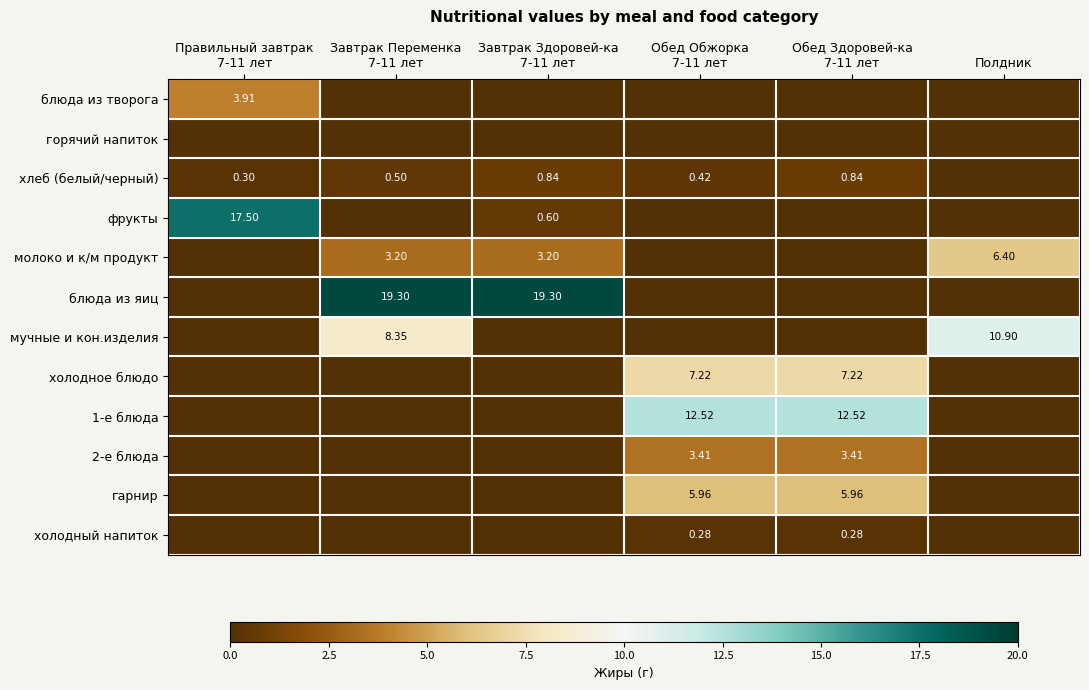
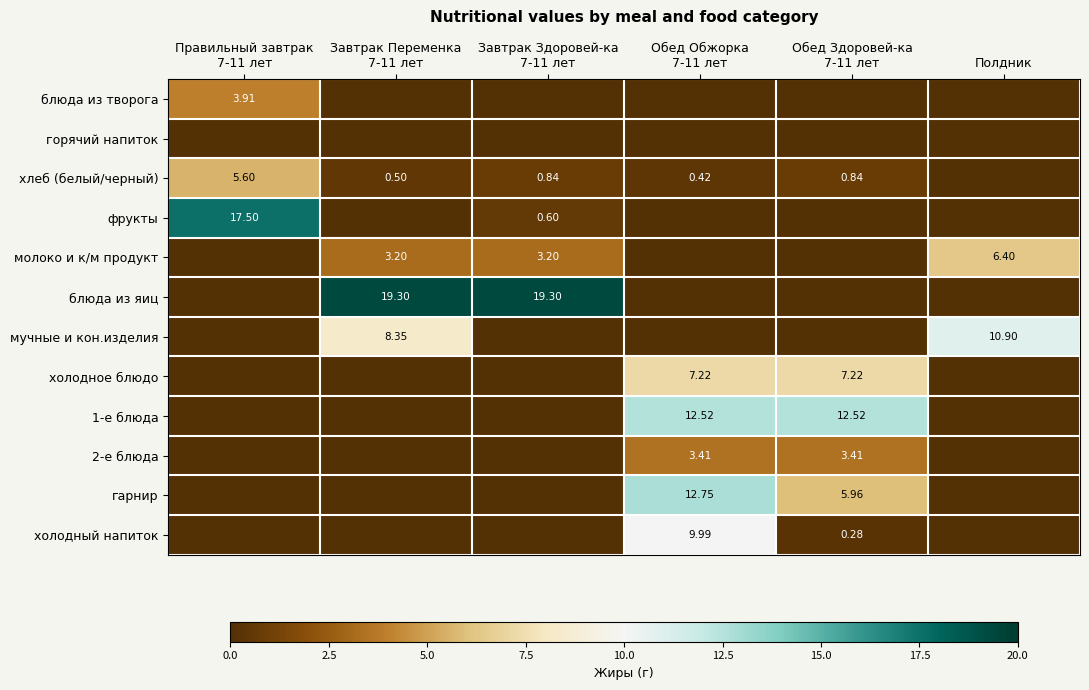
  {
    "блюда из творога": {
      "Правильный завтрак 7-11 лет": 3.91
    },
    "хлеб (белый/черный)": {
-     "Правильный завтрак 7-11 лет": 0.30,
+     "Правильный завтрак 7-11 лет": 5.60,
      "Завтрак Переменка 7-11 лет": 0.50,
      "Завтрак Здоровей-ка 7-11 лет": 0.84,
      "Обед Обжорка 7-11 лет": 0.42,
      "Обед Здоровей-ка 7-11 лет": 0.84
    },
    "фрукты": {
      "Правильный завтрак 7-11 лет": 17.50,
      "Завтрак Здоровей-ка 7-11 лет": 0.60
    },
    "молоко и к/м продукт": {
      "Завтрак Переменка 7-11 лет": 3.20,
      "Завтрак Здоровей-ка 7-11 лет": 3.20,
      "Полдник": 6.40
    },
    "блюда из яиц": {
      "Завтрак Переменка 7-11 лет": 19.30,
      "Завтрак Здоровей-ка 7-11 лет": 19.30
    },
    "мучные и кон.изделия": {
      "Завтрак Переменка 7-11 лет": 8.35,
      "Полдник": 10.90
    },
    "холодное блюдо": {
      "Обед Обжорка 7-11 лет": 7.22,
      "Обед Здоровей-ка 7-11 лет": 7.22
    },
    "1-е блюда": {
      "Обед Обжорка 7-11 лет": 12.52,
      "Обед Здоровей-ка 7-11 лет": 12.52
    },
    "2-е блюда": {
      "Обед Обжорка 7-11 лет": 3.41,
      "Обед Здоровей-ка 7-11 лет": 3.41
    },
    "гарнир": {
-     "Обед Обжорка 7-11 лет": 5.96,
+     "Обед Обжорка 7-11 лет": 12.75,
      "Обед Здоровей-ка 7-11 лет": 5.96
    },
    "холодный напиток": {
-     "Обед Обжорка 7-11 лет": 0.28,
+     "Обед Обжорка 7-11 лет": 9.99,
      "Обед Здоровей-ка 7-11 лет": 0.28
    }
  }
